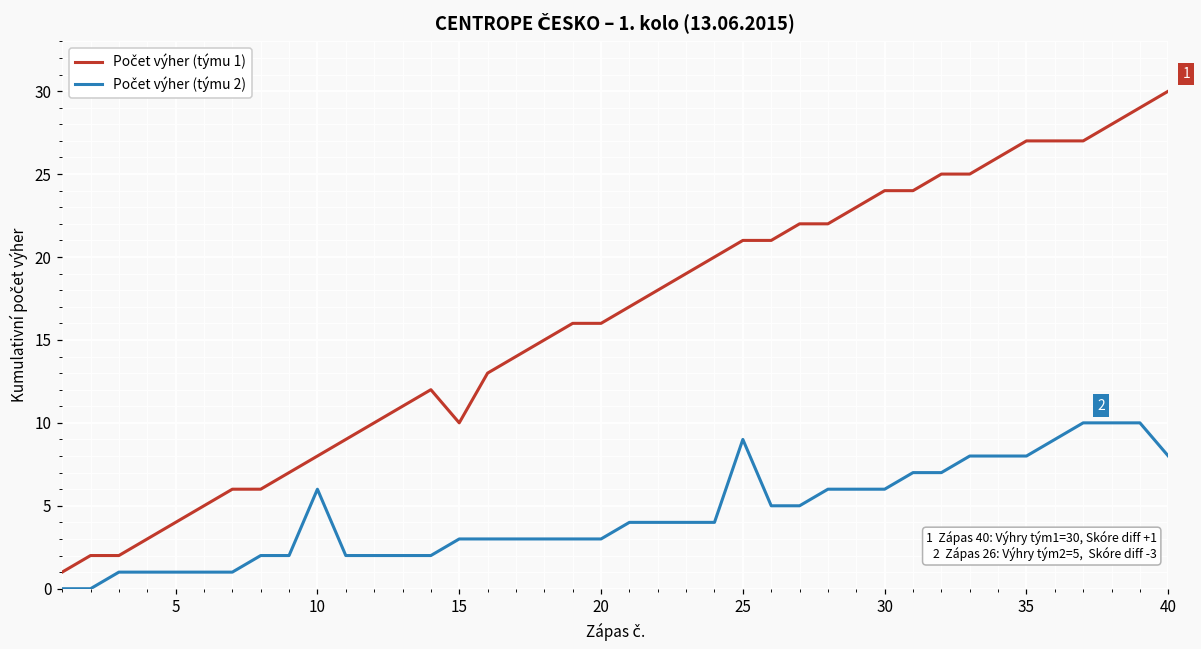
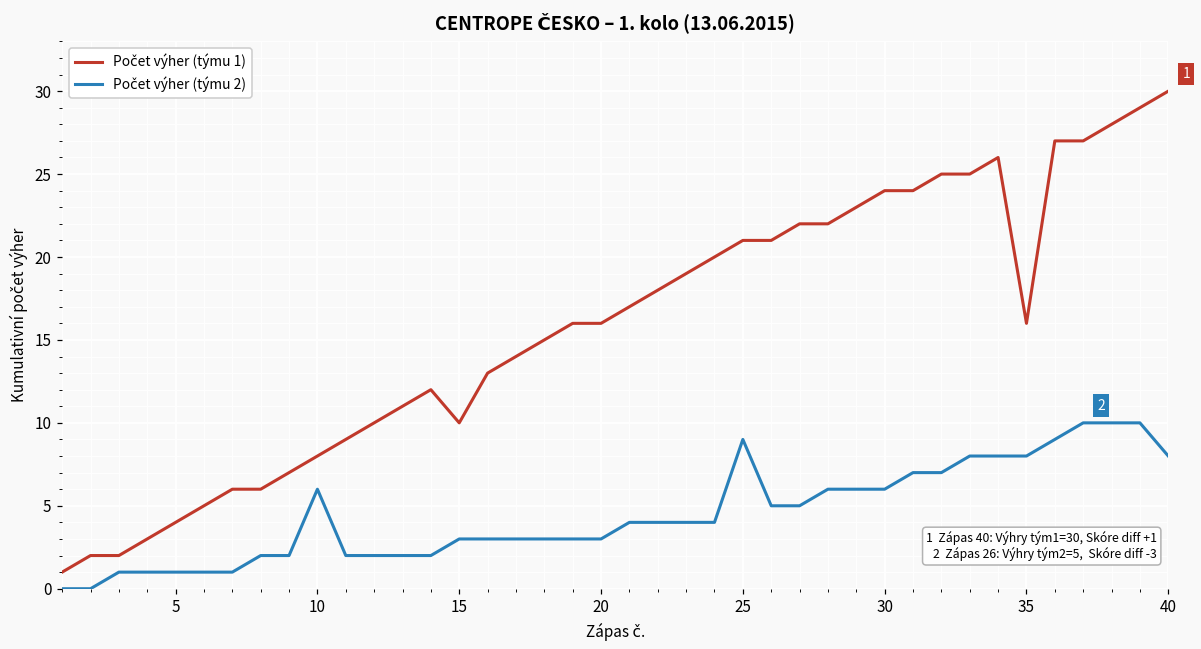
  {
    "Počet výher (týmu 1)": {
      "5": 4,
      "10": 8,
      "15": 10,
      "20": 16,
      "25": 21,
      "30": 24,
-     "35": 27
+     "35": 16
    },
    "Počet výher (týmu 2)": {
      "5": 1,
      "10": 6,
      "15": 3,
      "20": 3,
      "25": 9,
      "30": 6,
      "35": 8,
      "40": 8
    }
  }
